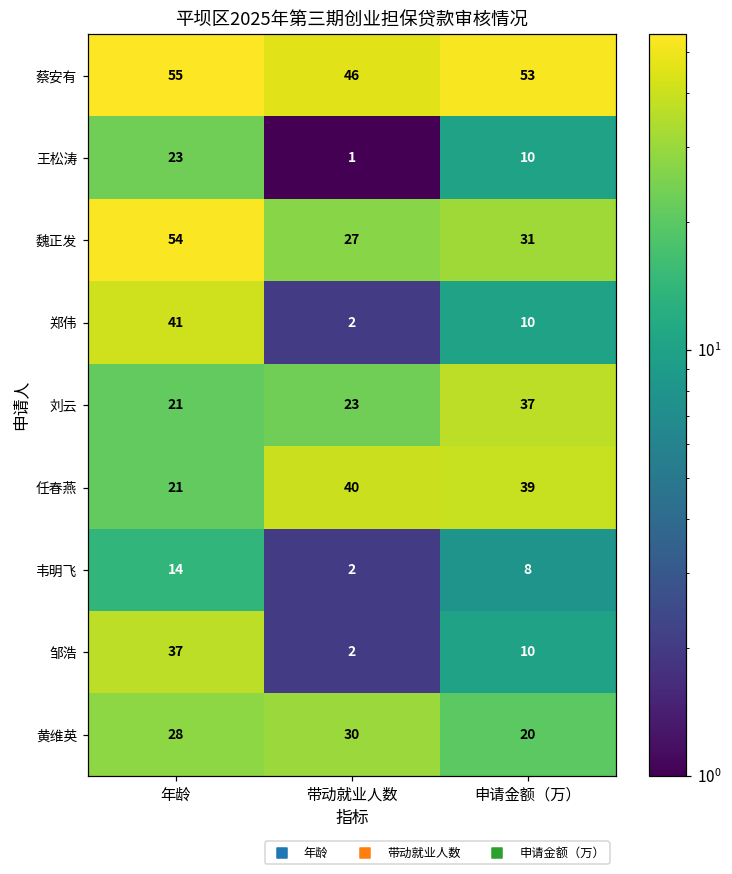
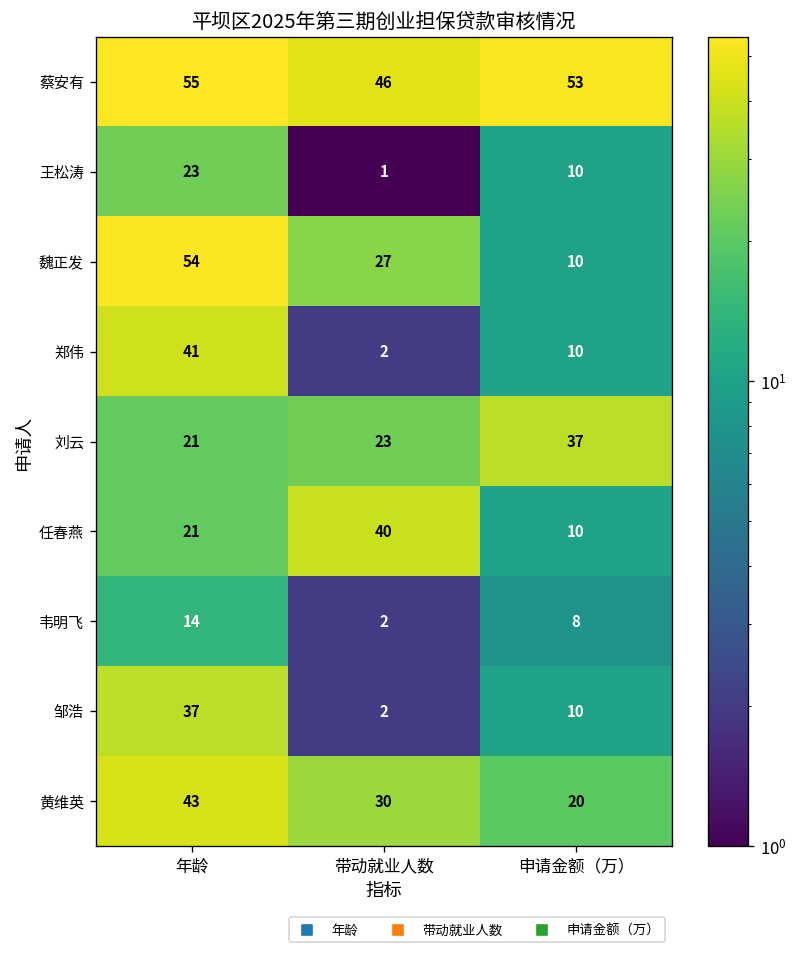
  {
    "蔡安有": {
      "年龄": 55,
      "带动就业人数": 46,
      "申请金额（万）": 53
    },
    "王松涛": {
      "年龄": 23,
      "带动就业人数": 1,
      "申请金额（万）": 10
    },
    "魏正发": {
      "年龄": 54,
      "带动就业人数": 27,
-     "申请金额（万）": 31
+     "申请金额（万）": 10
    },
    "郑伟": {
      "年龄": 41,
      "带动就业人数": 2,
      "申请金额（万）": 10
    },
    "刘云": {
      "年龄": 21,
      "带动就业人数": 23,
      "申请金额（万）": 37
    },
    "任春燕": {
      "年龄": 21,
      "带动就业人数": 40,
-     "申请金额（万）": 39
+     "申请金额（万）": 10
    },
    "韦明飞": {
      "年龄": 14,
      "带动就业人数": 2,
      "申请金额（万）": 8
    },
    "邹浩": {
      "年龄": 37,
      "带动就业人数": 2,
      "申请金额（万）": 10
    },
    "黄维英": {
-     "年龄": 28,
+     "年龄": 43,
      "带动就业人数": 30,
      "申请金额（万）": 20
    }
  }
